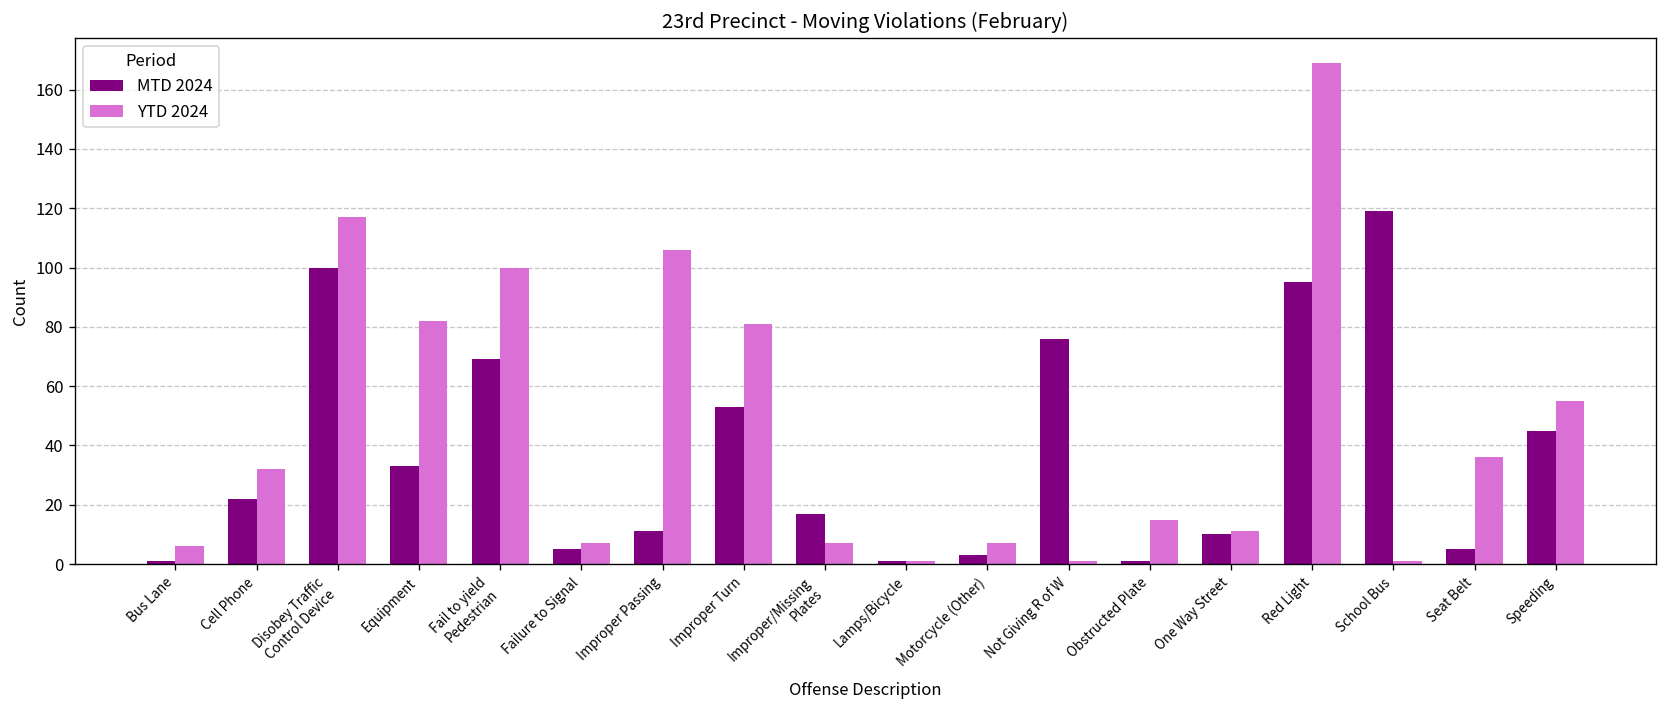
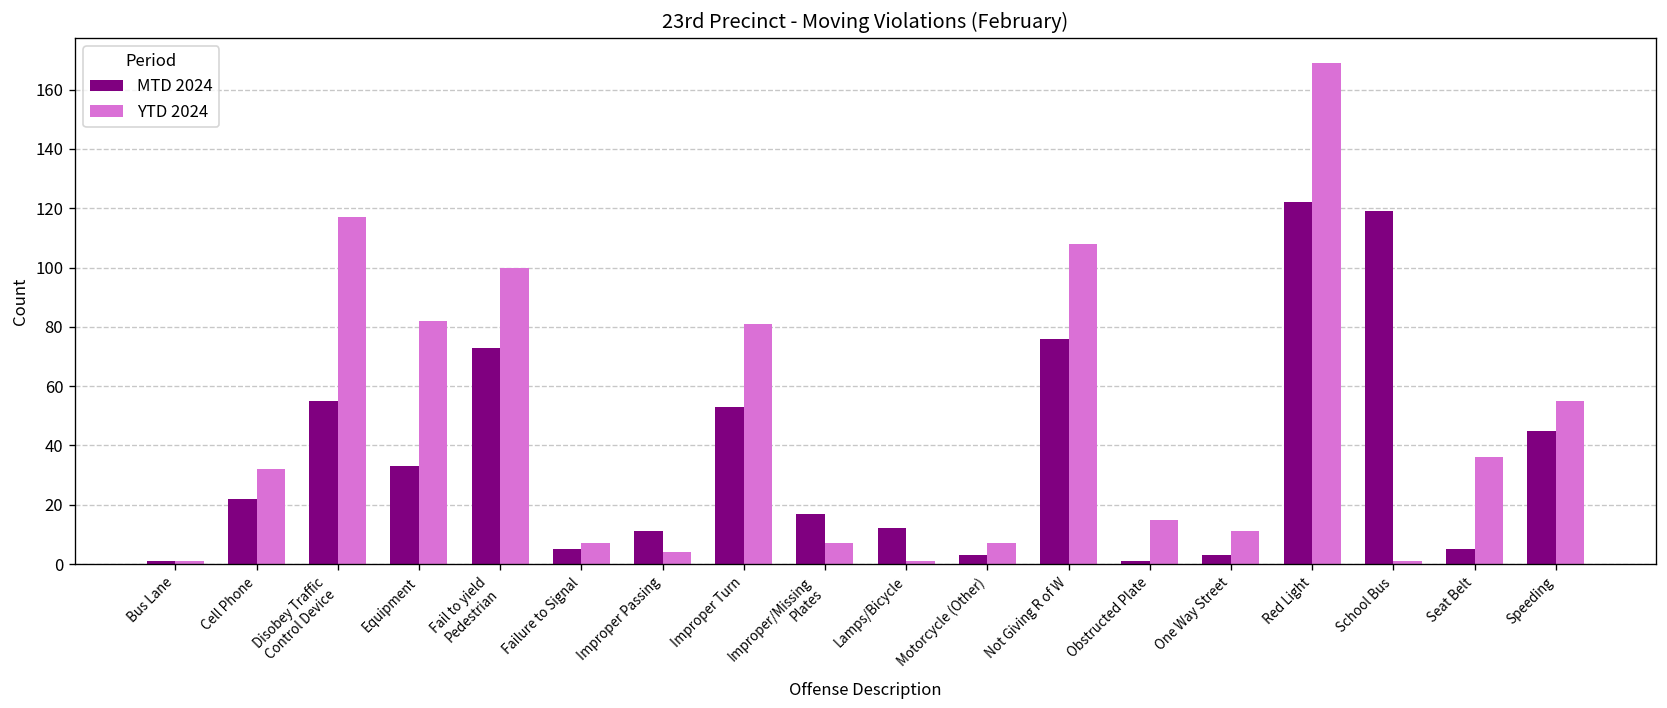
  {
    "MTD 2024": {
      "Cell Phone": 22,
-     "Disobey Traffic Control Device": 100,
+     "Disobey Traffic Control Device": 55,
      "Equipment": 33,
-     "Fail to yield Pedestrian": 69,
+     "Fail to yield Pedestrian": 73,
      "Failure to Signal": 5,
      "Improper Passing": 11,
      "Improper Turn": 53,
      "Improper/Missing Plates": 17,
-     "Lamps/Bicycle": 1,
+     "Lamps/Bicycle": 12,
      "Motorcycle (Other)": 3,
      "Not Giving R of W": 76,
-     "One Way Street": 10,
-     "Red Light": 95,
+     "One Way Street": 3,
+     "Red Light": 122,
      "School Bus": 119,
      "Seat Belt": 5,
      "Speeding": 45
    },
    "YTD 2024": {
-     "Bus Lane": 6,
+     "Bus Lane": 1,
      "Cell Phone": 32,
      "Disobey Traffic Control Device": 117,
      "Equipment": 82,
      "Fail to yield Pedestrian": 100,
      "Failure to Signal": 7,
-     "Improper Passing": 106,
+     "Improper Passing": 4,
      "Improper Turn": 81,
      "Improper/Missing Plates": 7,
      "Motorcycle (Other)": 7,
-     "Not Giving R of W": 1,
+     "Not Giving R of W": 108,
      "Obstructed Plate": 15,
      "One Way Street": 11,
      "Red Light": 169,
      "Seat Belt": 36,
      "Speeding": 55
    }
  }
